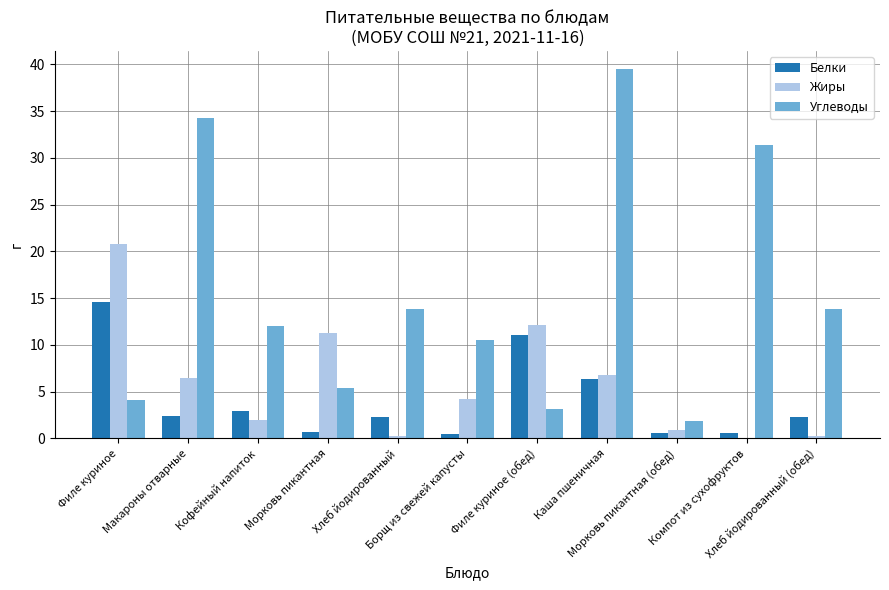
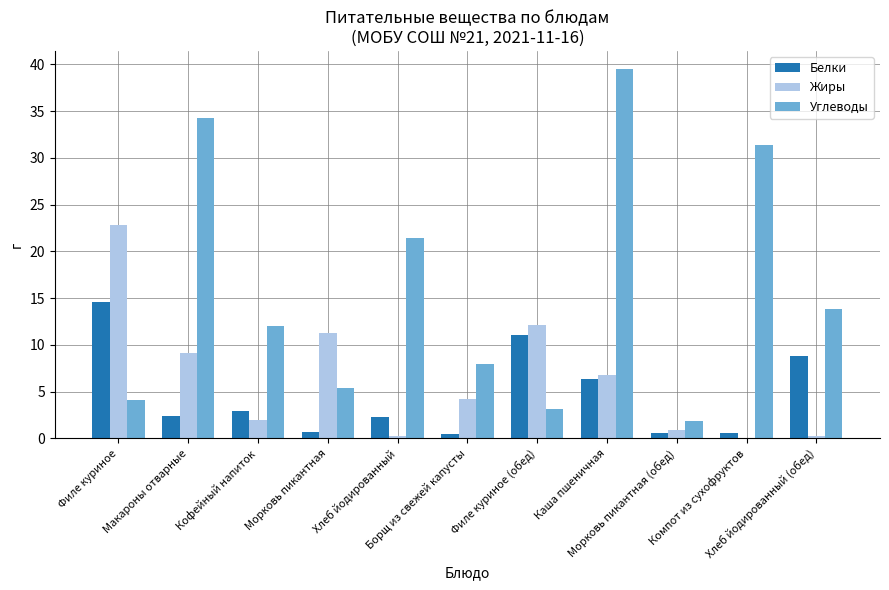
  {
    "Белки": {
      "Филе куриное": 15,
      "Макароны отварные": 2,
      "Кофейный напиток": 3,
      "Морковь пикантная": 1,
      "Хлеб йодированный": 2,
      "Борщ из свежей капусты": 1,
      "Филе куриное (обед)": 11,
      "Каша пшеничная": 6,
      "Морковь пикантная (обед)": 1,
      "Компот из сухофруктов": 1,
-     "Хлеб йодированный (обед)": 2
+     "Хлеб йодированный (обед)": 9
    },
    "Жиры": {
-     "Филе куриное": 21,
-     "Макароны отварные": 6,
+     "Филе куриное": 23,
+     "Макароны отварные": 9,
      "Кофейный напиток": 2,
      "Морковь пикантная": 11,
      "Хлеб йодированный": 0,
      "Борщ из свежей капусты": 4,
      "Филе куриное (обед)": 12,
      "Каша пшеничная": 7,
      "Морковь пикантная (обед)": 1,
      "Компот из сухофруктов": 0,
      "Хлеб йодированный (обед)": 0
    },
    "Углеводы": {
      "Филе куриное": 4,
      "Макароны отварные": 34,
      "Кофейный напиток": 12,
      "Морковь пикантная": 5,
-     "Хлеб йодированный": 14,
-     "Борщ из свежей капусты": 11,
+     "Хлеб йодированный": 21,
+     "Борщ из свежей капусты": 8,
      "Филе куриное (обед)": 3,
      "Каша пшеничная": 39,
      "Морковь пикантная (обед)": 2,
      "Компот из сухофруктов": 31,
      "Хлеб йодированный (обед)": 14
    }
  }
